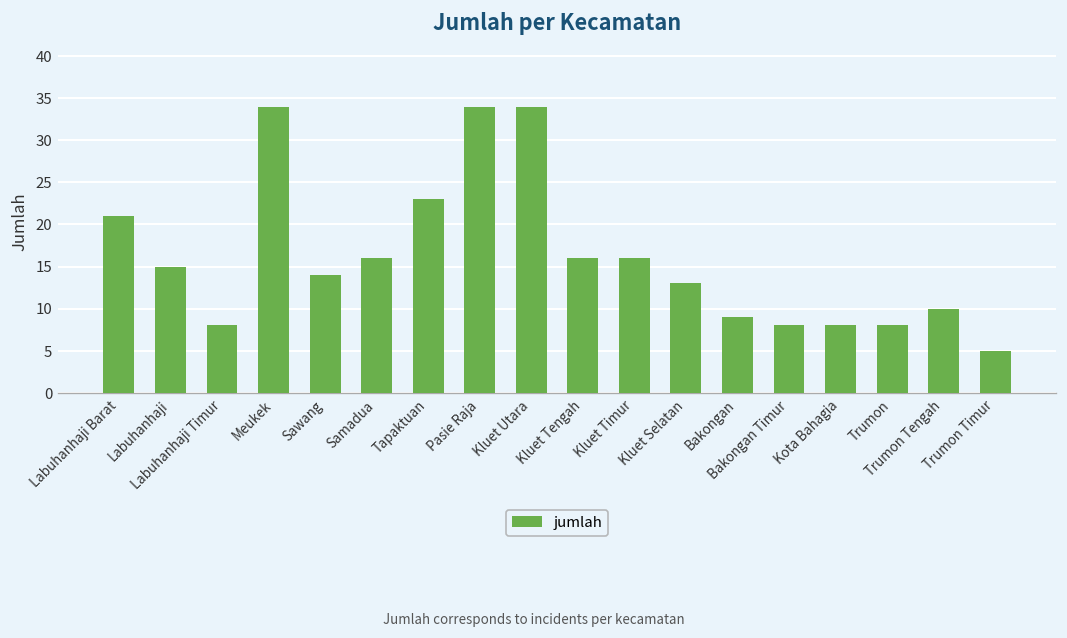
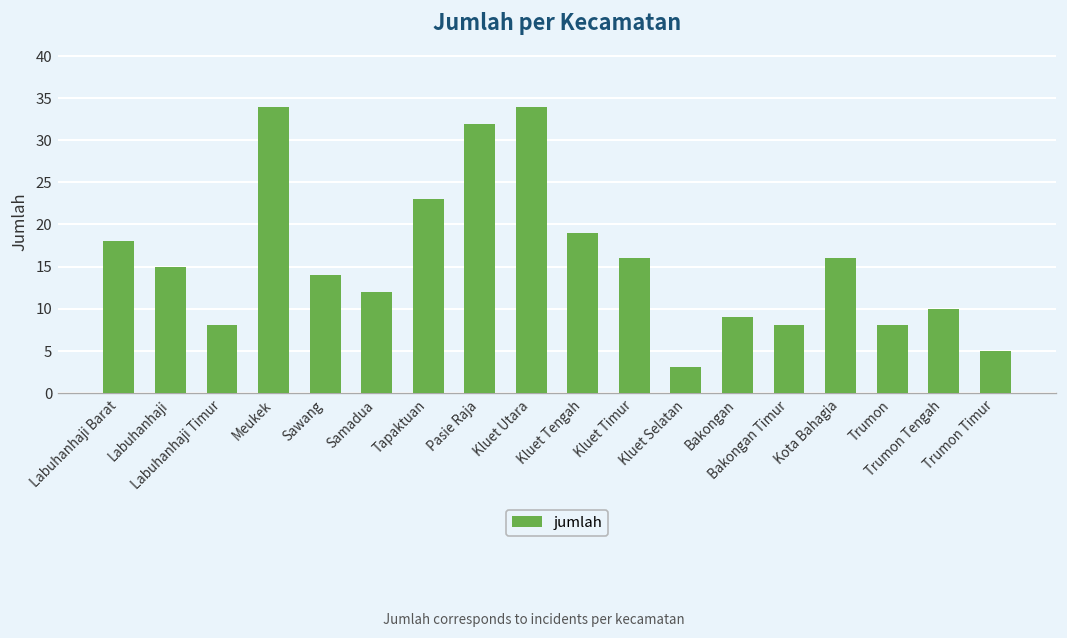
  {
-   "Labuhanhaji Barat": 21,
+   "Labuhanhaji Barat": 18,
    "Labuhanhaji": 15,
    "Labuhanhaji Timur": 8,
    "Meukek": 34,
    "Sawang": 14,
-   "Samadua": 16,
+   "Samadua": 12,
    "Tapaktuan": 23,
-   "Pasie Raja": 34,
+   "Pasie Raja": 32,
    "Kluet Utara": 34,
-   "Kluet Tengah": 16,
+   "Kluet Tengah": 19,
    "Kluet Timur": 16,
-   "Kluet Selatan": 13,
+   "Kluet Selatan": 3,
    "Bakongan": 9,
    "Bakongan Timur": 8,
-   "Kota Bahagia": 8,
+   "Kota Bahagia": 16,
    "Trumon": 8,
    "Trumon Tengah": 10,
    "Trumon Timur": 5
  }
